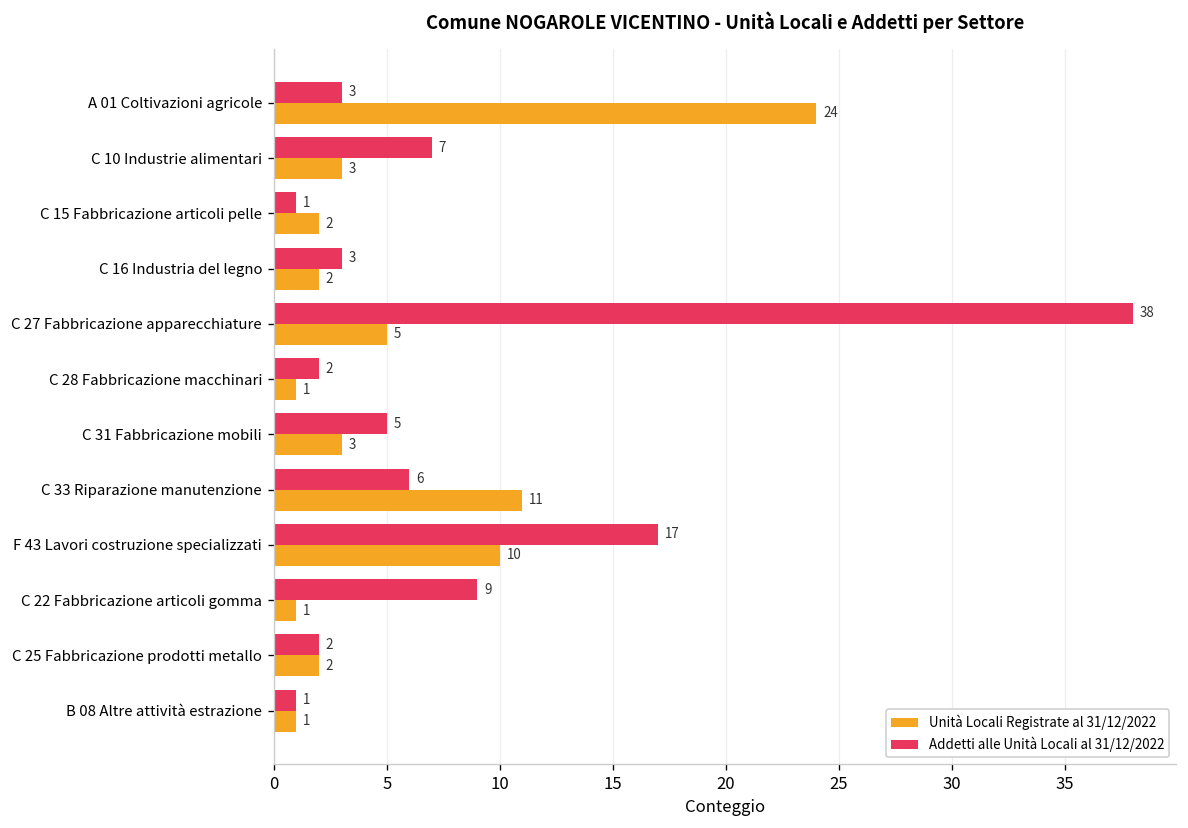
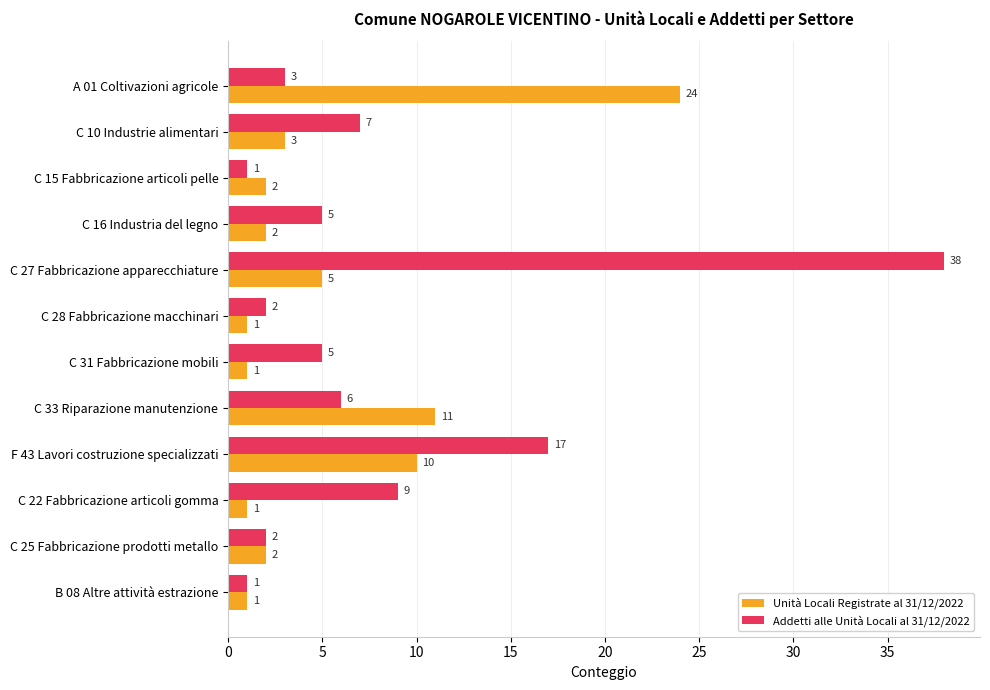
  {
    "Unità Locali Registrate al 31/12/2022": {
      "A 01 Coltivazioni agricole": 24,
      "C 10 Industrie alimentari": 3,
      "C 15 Fabbricazione articoli pelle": 2,
      "C 16 Industria del legno": 2,
      "C 27 Fabbricazione apparecchiature": 5,
      "C 28 Fabbricazione macchinari": 1,
-     "C 31 Fabbricazione mobili": 3,
+     "C 31 Fabbricazione mobili": 1,
      "C 33 Riparazione manutenzione": 11,
      "F 43 Lavori costruzione specializzati": 10,
      "C 22 Fabbricazione articoli gomma": 1,
      "C 25 Fabbricazione prodotti metallo": 2,
      "B 08 Altre attività estrazione": 1
    },
    "Addetti alle Unità Locali al 31/12/2022": {
      "A 01 Coltivazioni agricole": 3,
      "C 10 Industrie alimentari": 7,
      "C 15 Fabbricazione articoli pelle": 1,
-     "C 16 Industria del legno": 3,
+     "C 16 Industria del legno": 5,
      "C 27 Fabbricazione apparecchiature": 38,
      "C 28 Fabbricazione macchinari": 2,
      "C 31 Fabbricazione mobili": 5,
      "C 33 Riparazione manutenzione": 6,
      "F 43 Lavori costruzione specializzati": 17,
      "C 22 Fabbricazione articoli gomma": 9,
      "C 25 Fabbricazione prodotti metallo": 2,
      "B 08 Altre attività estrazione": 1
    }
  }
